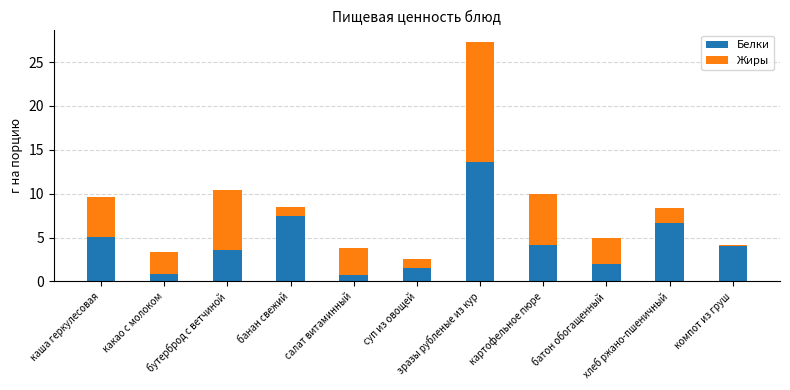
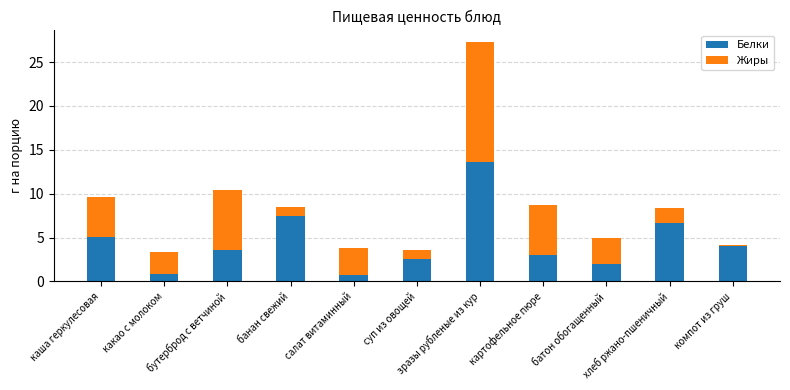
  {
    "Белки": {
      "каша геркулесовая": 5,
      "какао с молоком": 1,
      "бутерброд с ветчиной": 4,
      "банан свежий": 8,
      "салат витаминный": 1,
-     "суп из овощей": 2,
+     "суп из овощей": 3,
      "зразы рубленые из кур": 14,
-     "картофельное пюре": 4,
+     "картофельное пюре": 3,
      "батон обогащенный": 2,
      "хлеб ржано-пшеничный": 7,
      "компот из груш": 4
    },
    "Жиры": {
      "каша геркулесовая": 5,
      "какао с молоком": 3,
      "бутерброд с ветчиной": 7,
      "банан свежий": 1,
      "салат витаминный": 3,
      "суп из овощей": 1,
      "зразы рубленые из кур": 14,
      "картофельное пюре": 6,
      "батон обогащенный": 3,
      "хлеб ржано-пшеничный": 2
    }
  }
